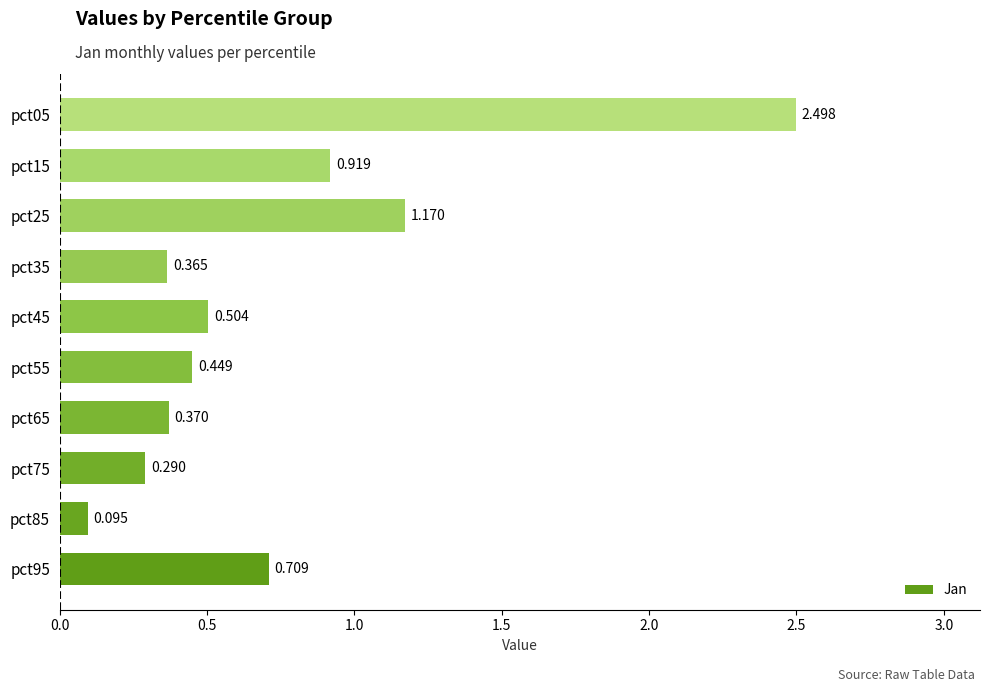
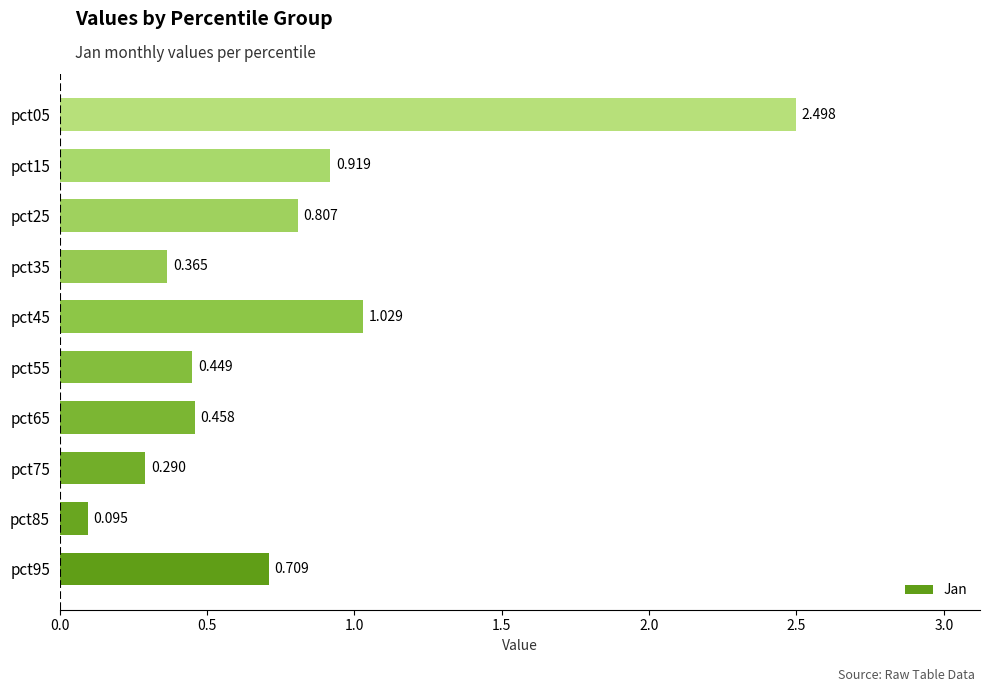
  {
    "pct05": 2.498,
    "pct15": 0.919,
-   "pct25": 1.170,
+   "pct25": 0.807,
    "pct35": 0.365,
-   "pct45": 0.504,
+   "pct45": 1.029,
    "pct55": 0.449,
-   "pct65": 0.370,
+   "pct65": 0.458,
    "pct75": 0.290,
    "pct85": 0.095,
    "pct95": 0.709
  }
